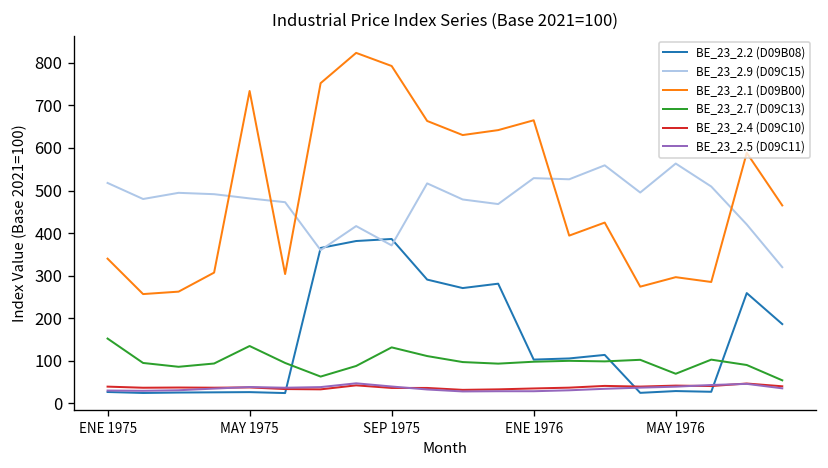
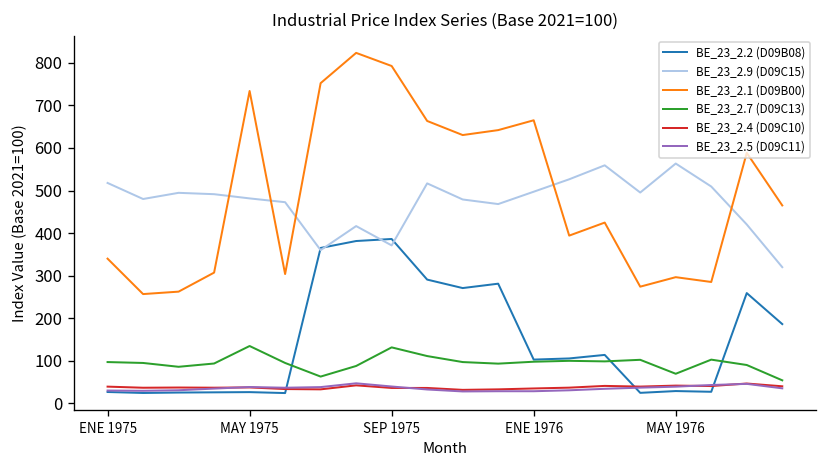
  {
    "BE_23_2.2 (D09B08)": {
      "MAY 1975": 30,
      "SEP 1975": 390,
      "MAY 1976": 30
    },
    "BE_23_2.9 (D09C15)": {
      "ENE 1975": 520,
      "MAY 1975": 480,
      "SEP 1975": 370,
-     "ENE 1976": 530,
+     "ENE 1976": 500,
      "MAY 1976": 560
    },
    "BE_23_2.1 (D09B00)": {
      "ENE 1975": 340,
      "MAY 1975": 730,
      "SEP 1975": 790,
      "ENE 1976": 670,
      "MAY 1976": 300
    },
    "BE_23_2.7 (D09C13)": {
-     "ENE 1975": 150,
+     "ENE 1975": 100,
      "MAY 1975": 130,
      "SEP 1975": 130,
      "MAY 1976": 70
    },
    "BE_23_2.4 (D09C10)": {
      "ENE 1975": 40
    }
  }
